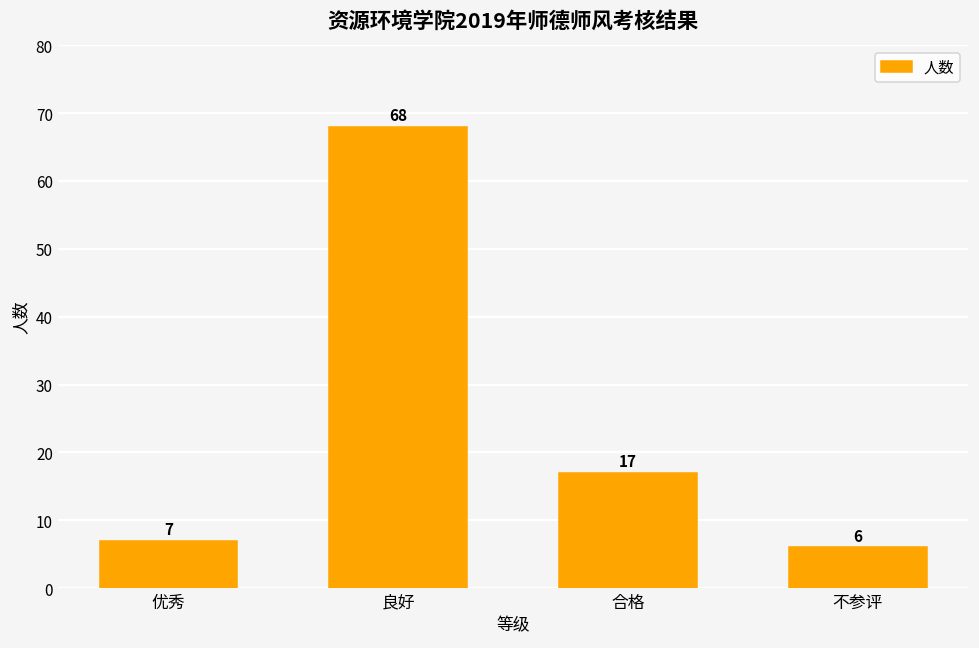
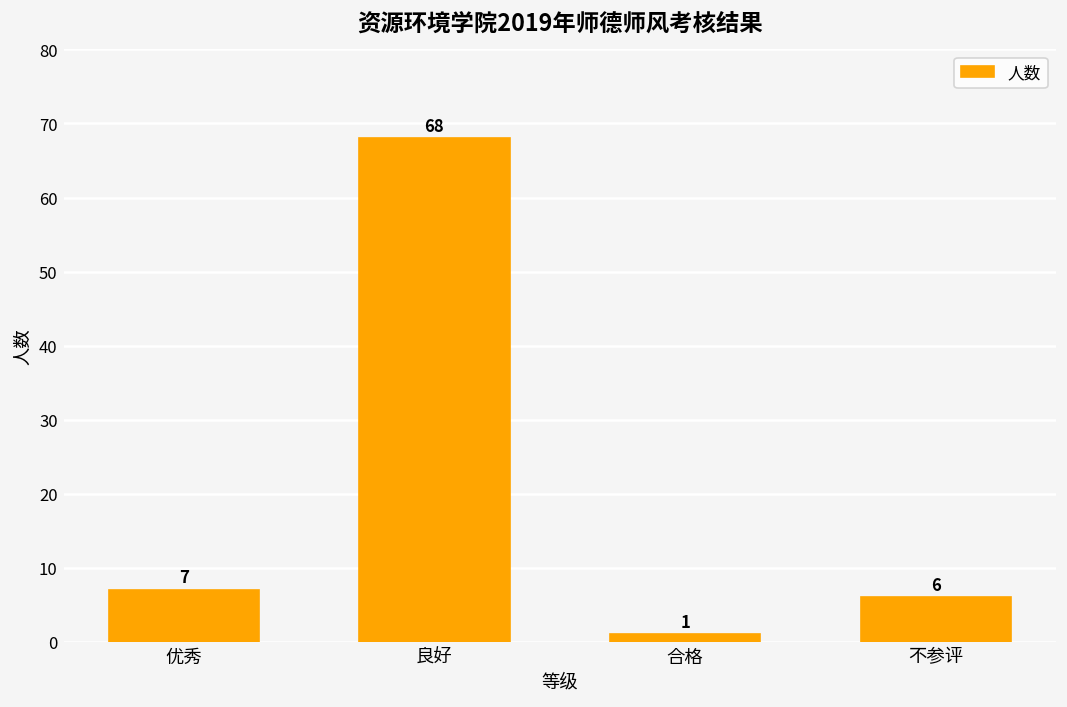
  {
    "优秀": 7,
    "良好": 68,
-   "合格": 17,
+   "合格": 1,
    "不参评": 6
  }
